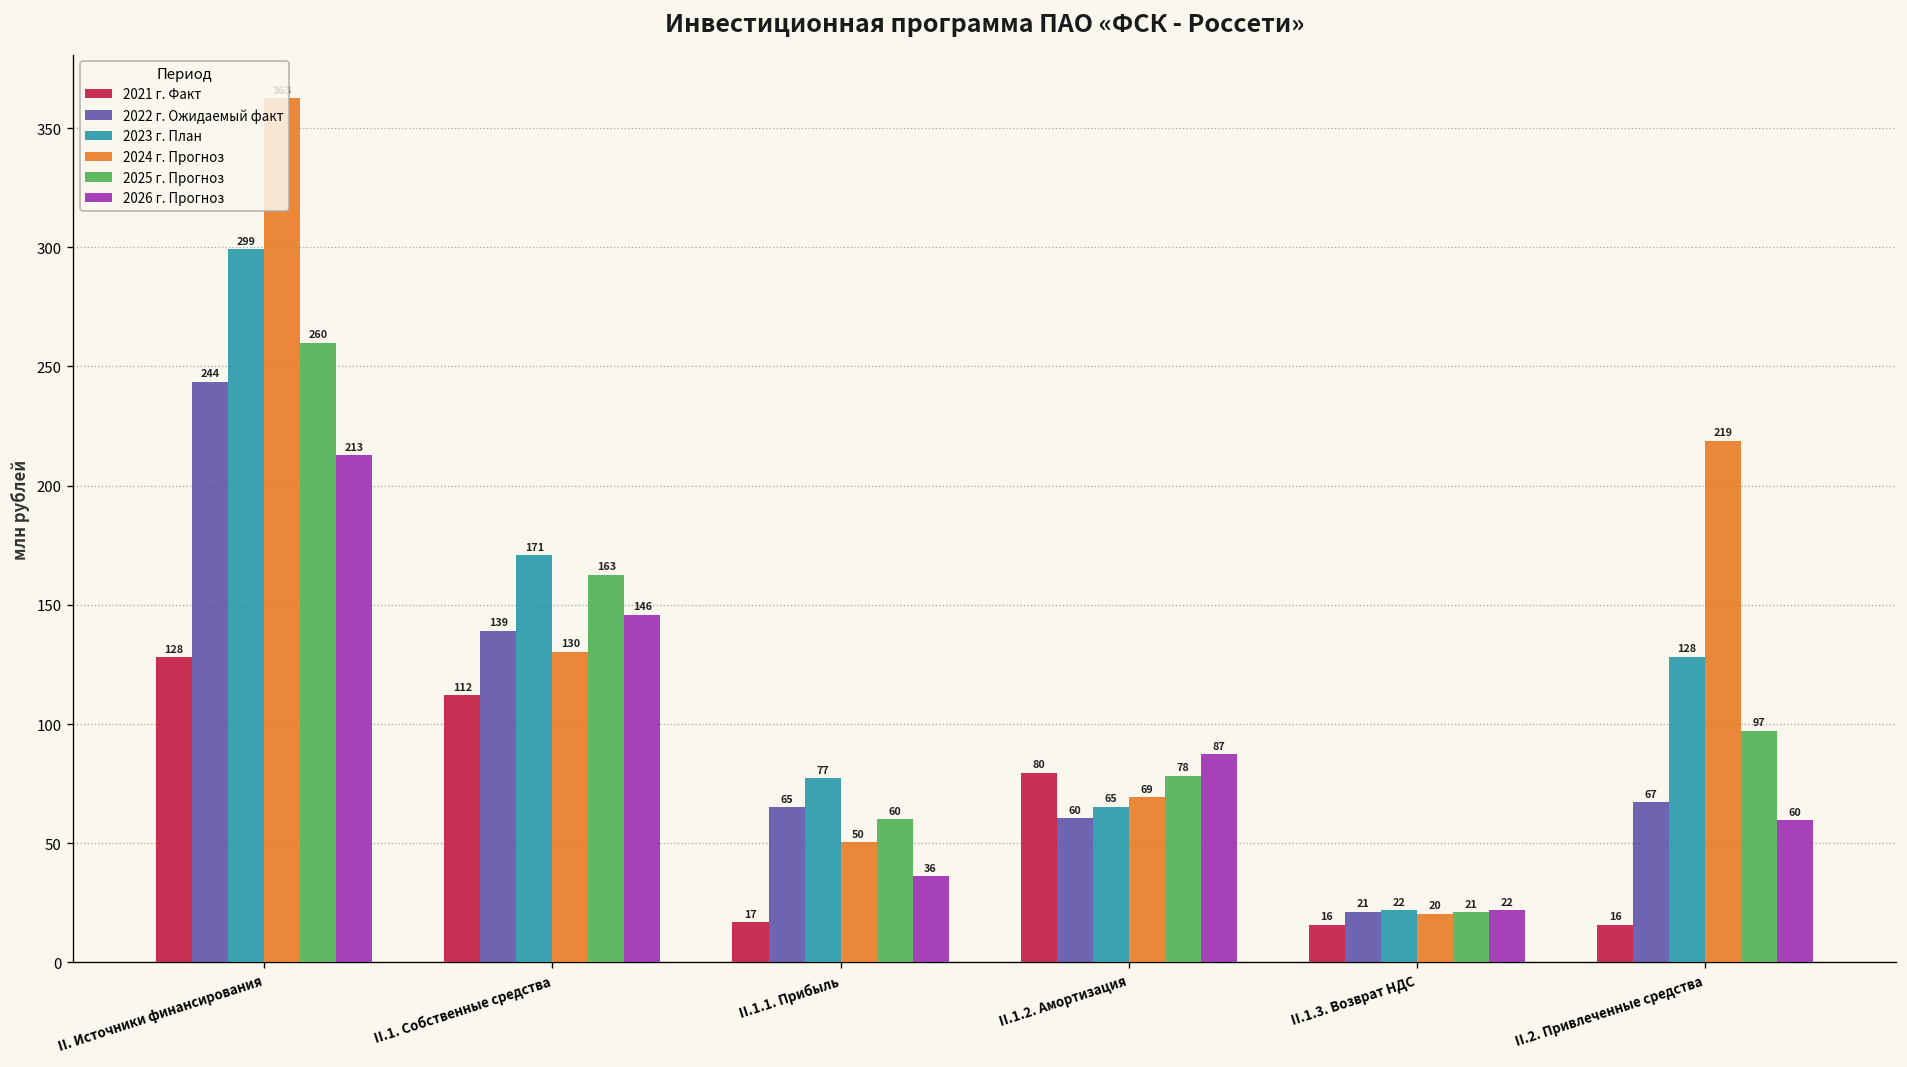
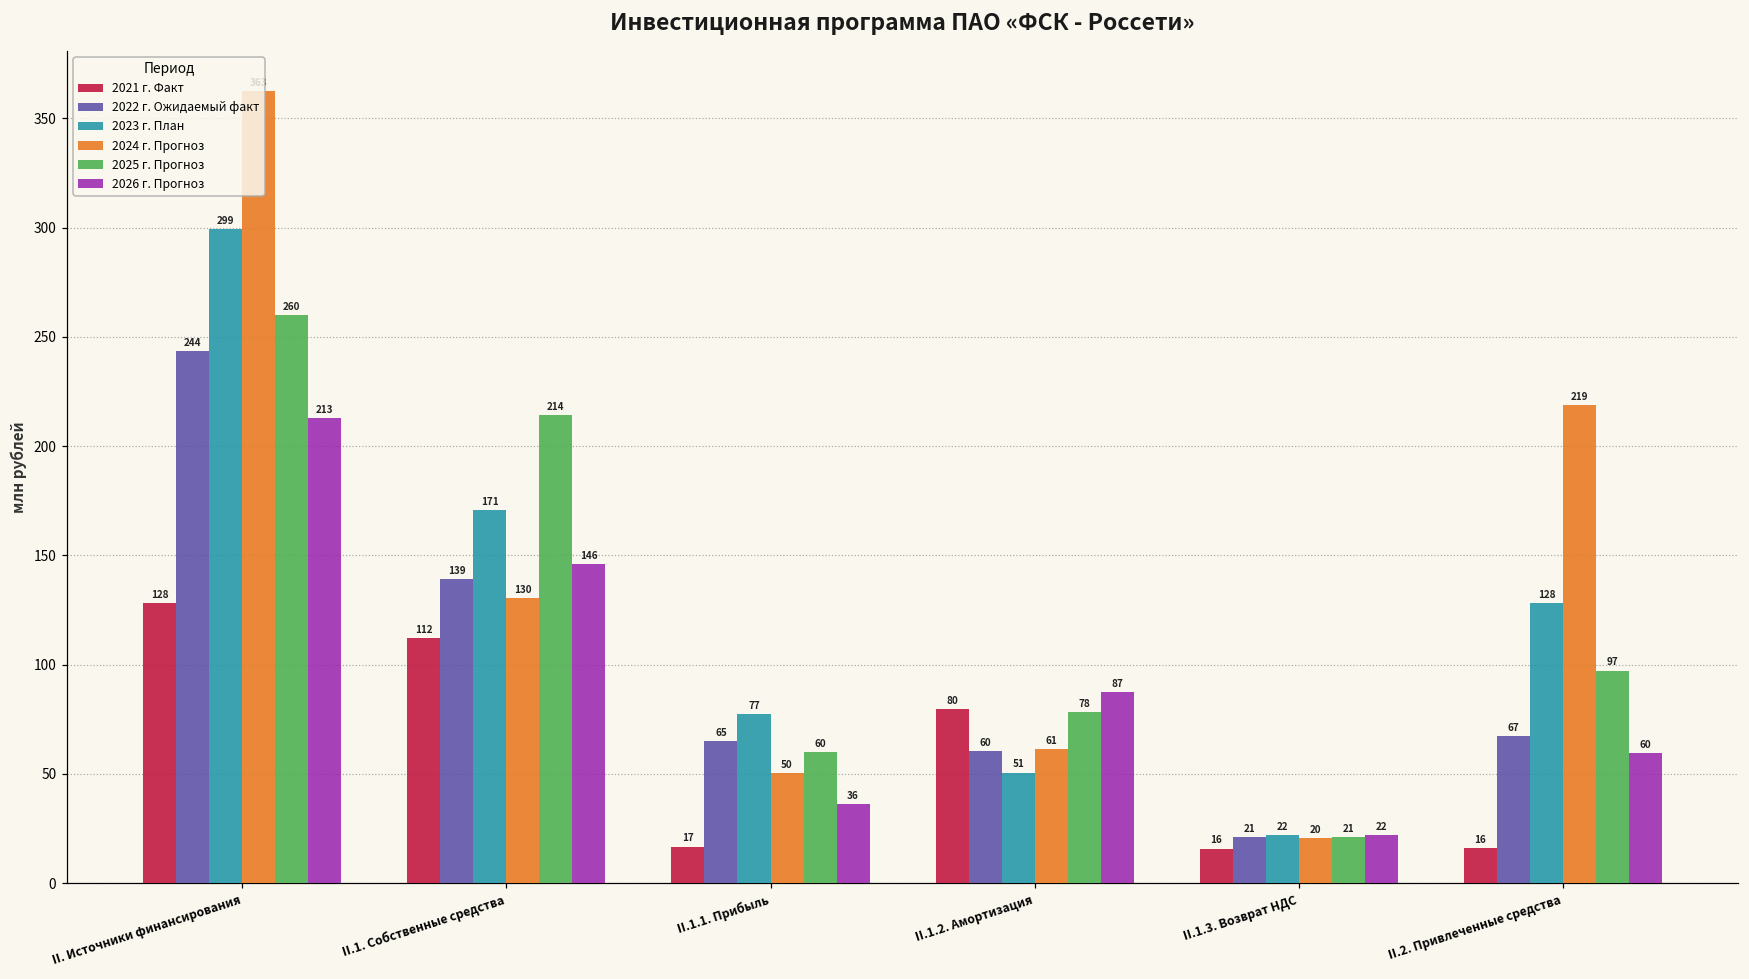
  {
    "2021 г. Факт": {
      "II. Источники финансирования": 128,
      "II.1. Собственные средства": 112,
      "II.1.1. Прибыль": 17,
      "II.1.2. Амортизация": 80,
      "II.1.3. Возврат НДС": 16,
      "II.2. Привлеченные средства": 16
    },
    "2022 г. Ожидаемый факт": {
      "II. Источники финансирования": 244,
      "II.1. Собственные средства": 139,
      "II.1.1. Прибыль": 65,
      "II.1.2. Амортизация": 60,
      "II.1.3. Возврат НДС": 21,
      "II.2. Привлеченные средства": 67
    },
    "2023 г. План": {
      "II. Источники финансирования": 299,
      "II.1. Собственные средства": 171,
      "II.1.1. Прибыль": 77,
-     "II.1.2. Амортизация": 65,
+     "II.1.2. Амортизация": 51,
      "II.1.3. Возврат НДС": 22,
      "II.2. Привлеченные средства": 128
    },
    "2024 г. Прогноз": {
      "II.1. Собственные средства": 130,
      "II.1.1. Прибыль": 50,
-     "II.1.2. Амортизация": 69,
+     "II.1.2. Амортизация": 61,
      "II.1.3. Возврат НДС": 20,
      "II.2. Привлеченные средства": 219
    },
    "2025 г. Прогноз": {
      "II. Источники финансирования": 260,
-     "II.1. Собственные средства": 163,
+     "II.1. Собственные средства": 214,
      "II.1.1. Прибыль": 60,
      "II.1.2. Амортизация": 78,
      "II.1.3. Возврат НДС": 21,
      "II.2. Привлеченные средства": 97
    },
    "2026 г. Прогноз": {
      "II. Источники финансирования": 213,
      "II.1. Собственные средства": 146,
      "II.1.1. Прибыль": 36,
      "II.1.2. Амортизация": 87,
      "II.1.3. Возврат НДС": 22,
      "II.2. Привлеченные средства": 60
    }
  }
